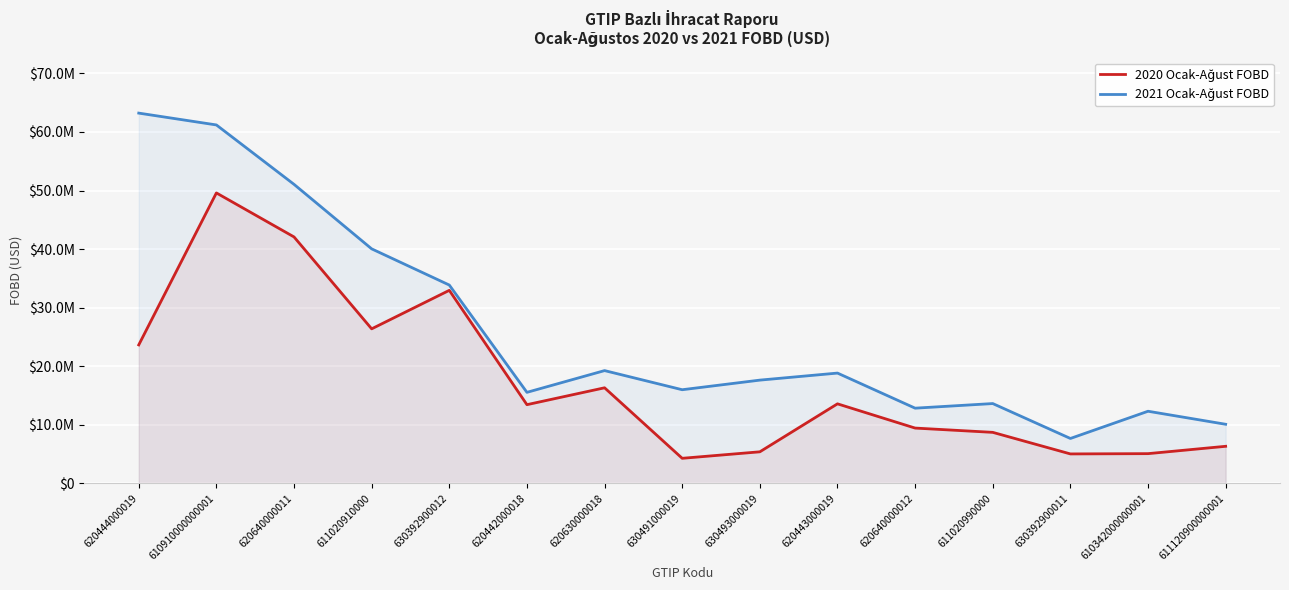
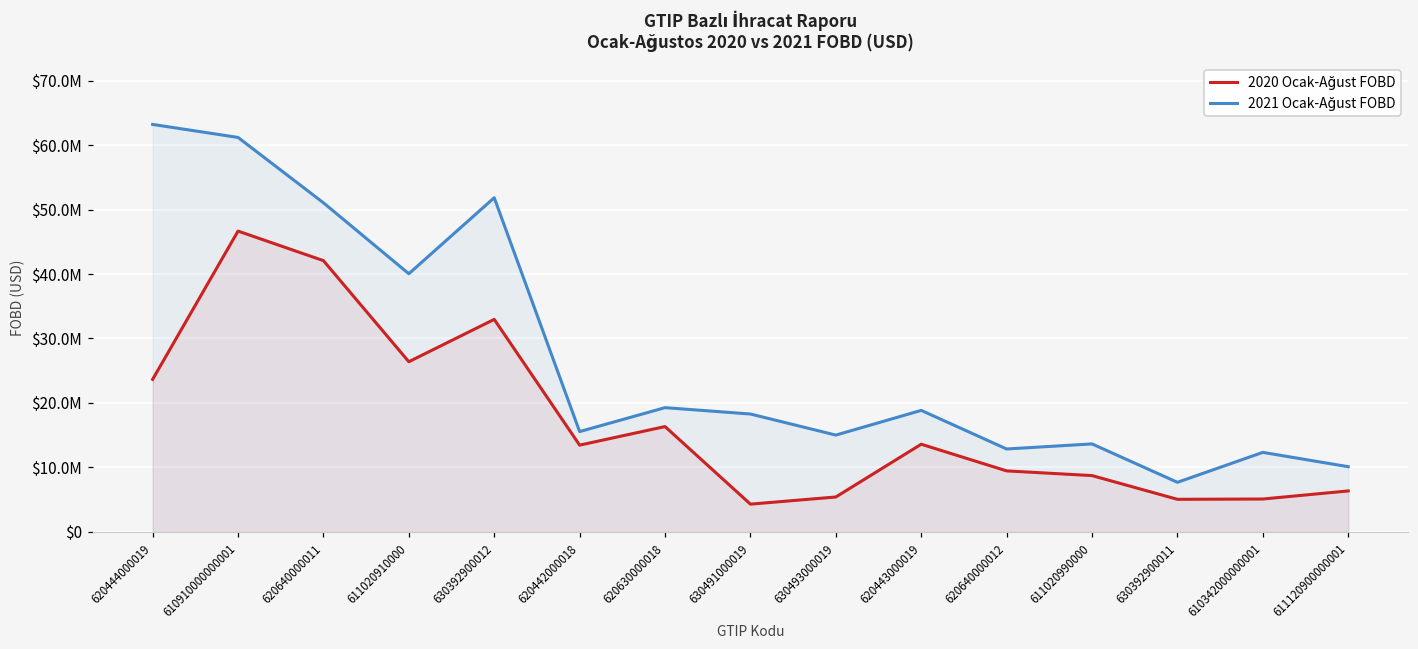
  {
    "2020 Ocak-Ağust FOBD": {
      "620444000019": "$24000000",
-     "610910000000001": "$50000000",
+     "610910000000001": "$47000000",
      "620640000011": "$42000000",
      "611020910000": "$26000000",
      "630392900012": "$33000000",
      "620442000018": "$13000000",
      "620630000018": "$16000000",
      "630491000019": "$4000000",
      "630493000019": "$5000000",
      "620443000019": "$14000000",
      "620640000012": "$9000000",
      "611020990000": "$9000000",
      "630392900011": "$5000000",
      "610342000000001": "$5000000",
      "611120900000001": "$6000000"
    },
    "2021 Ocak-Ağust FOBD": {
      "620444000019": "$63000000",
      "610910000000001": "$61000000",
      "620640000011": "$51000000",
      "611020910000": "$40000000",
-     "630392900012": "$34000000",
+     "630392900012": "$52000000",
      "620442000018": "$16000000",
      "620630000018": "$19000000",
-     "630491000019": "$16000000",
-     "630493000019": "$18000000",
+     "630491000019": "$18000000",
+     "630493000019": "$15000000",
      "620443000019": "$19000000",
      "620640000012": "$13000000",
      "611020990000": "$14000000",
      "630392900011": "$8000000",
      "610342000000001": "$12000000",
      "611120900000001": "$10000000"
    }
  }
